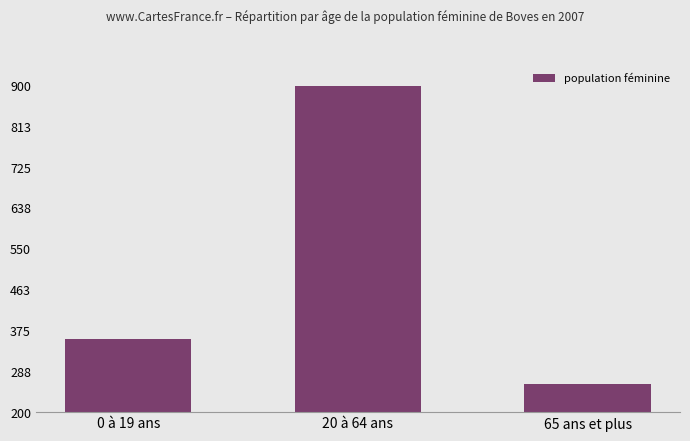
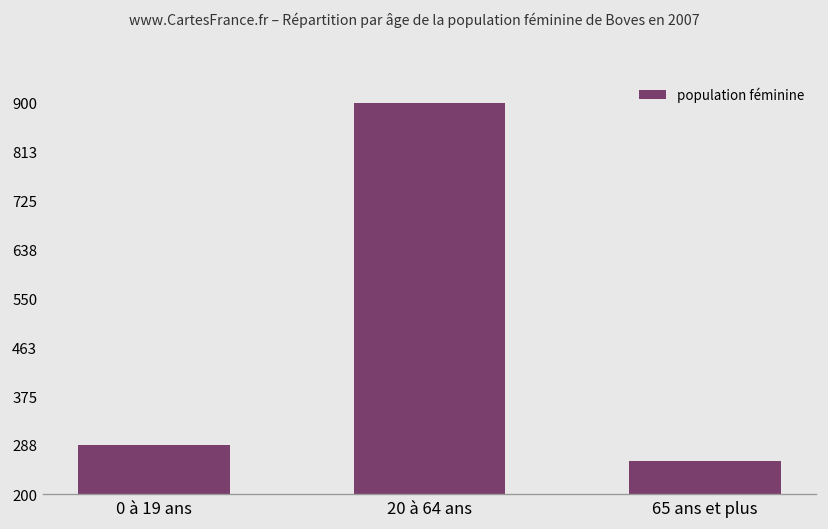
  {
-   "0 à 19 ans": 360,
+   "0 à 19 ans": 290,
    "20 à 64 ans": 900,
    "65 ans et plus": 260
  }
